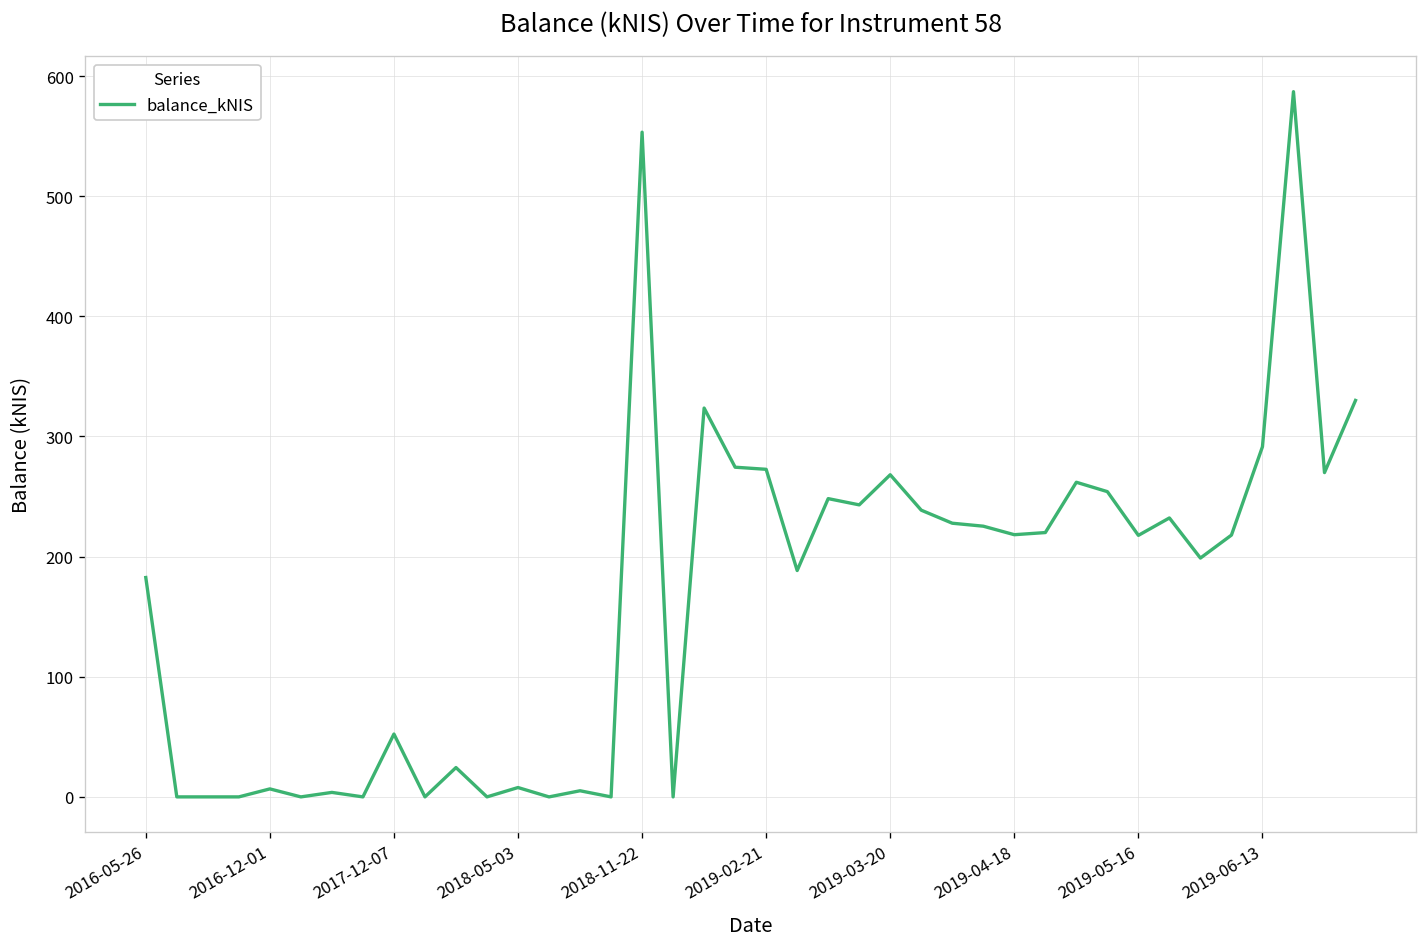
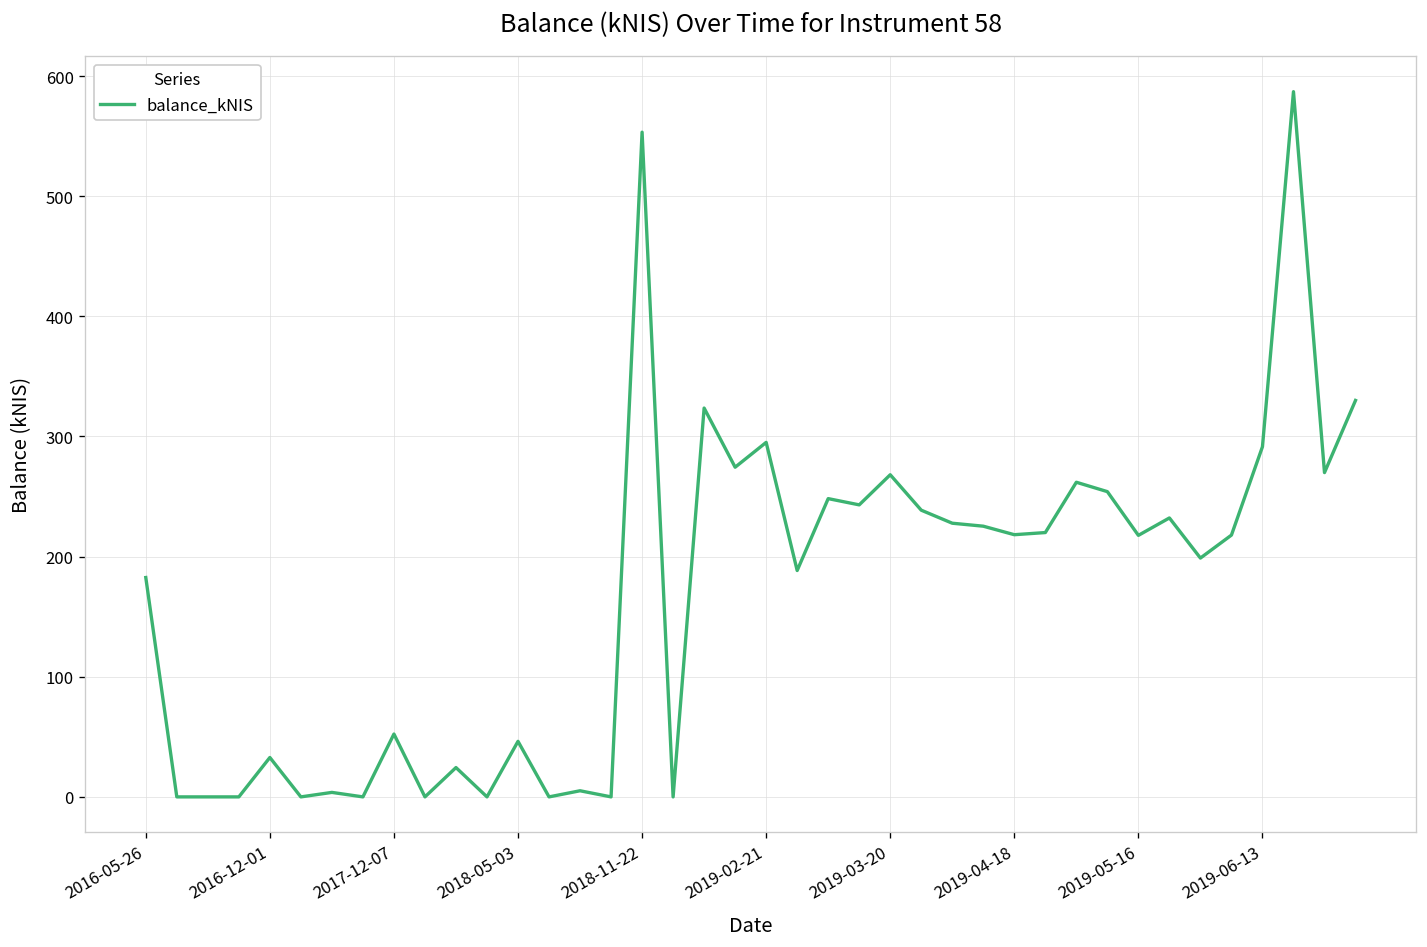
  {
    "2016-05-26": 183,
-   "2016-12-01": 7,
+   "2016-12-01": 33,
    "2017-12-07": 52,
-   "2018-05-03": 8,
+   "2018-05-03": 46,
    "2018-11-22": 553,
-   "2019-02-21": 273,
+   "2019-02-21": 295,
    "2019-03-20": 268,
    "2019-04-18": 218,
    "2019-05-16": 218,
    "2019-06-13": 291
  }
